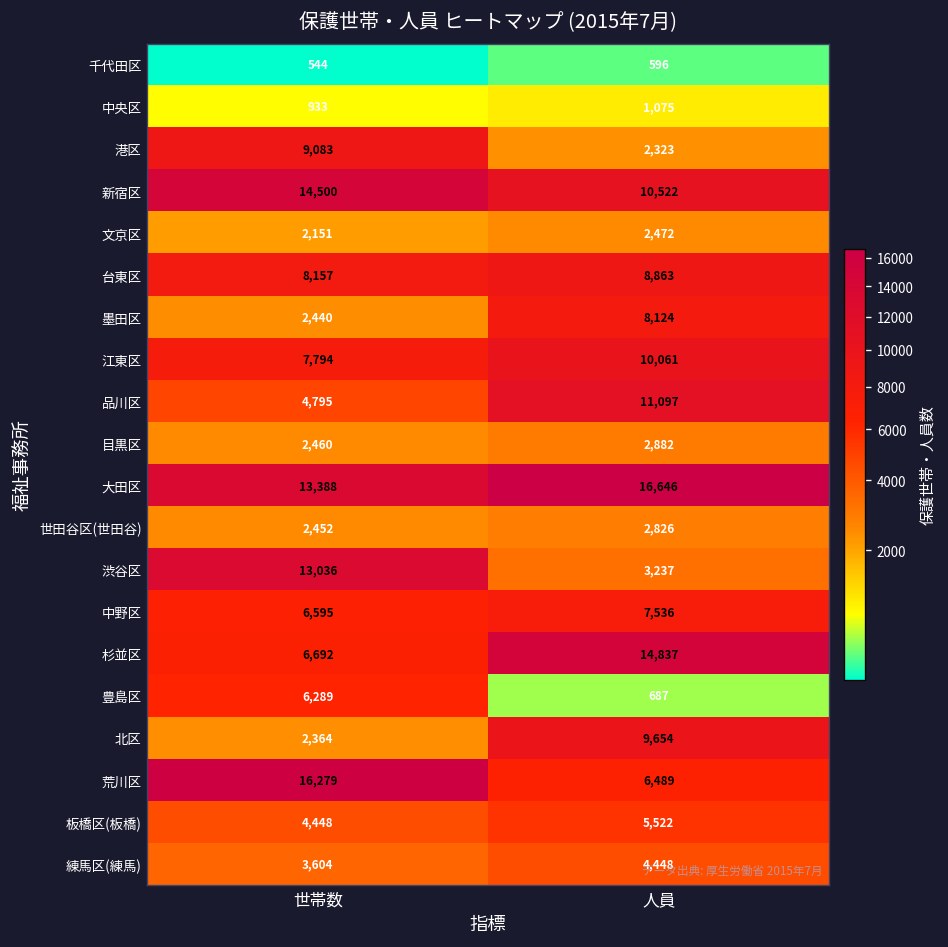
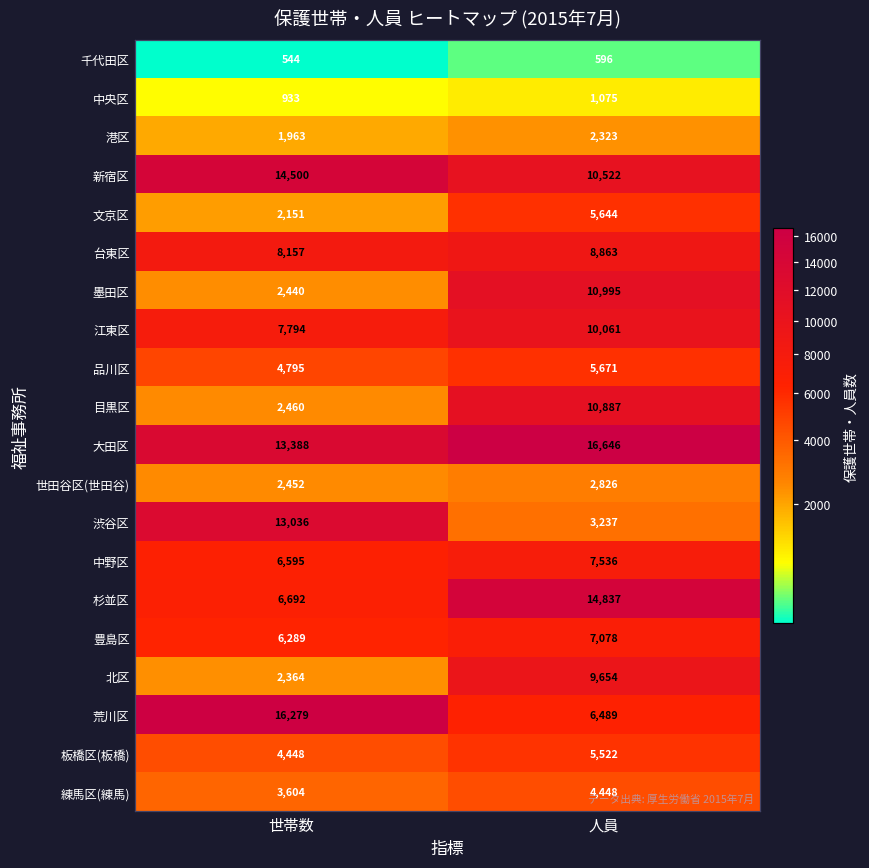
  {
    "千代田区": {
      "世帯数": "544",
      "人員": "596"
    },
    "中央区": {
      "世帯数": "933",
      "人員": "1,075"
    },
    "港区": {
-     "世帯数": "9,083",
+     "世帯数": "1,963",
      "人員": "2,323"
    },
    "新宿区": {
      "世帯数": "14,500",
      "人員": "10,522"
    },
    "文京区": {
      "世帯数": "2,151",
-     "人員": "2,472"
+     "人員": "5,644"
    },
    "台東区": {
      "世帯数": "8,157",
      "人員": "8,863"
    },
    "墨田区": {
      "世帯数": "2,440",
-     "人員": "8,124"
+     "人員": "10,995"
    },
    "江東区": {
      "世帯数": "7,794",
      "人員": "10,061"
    },
    "品川区": {
      "世帯数": "4,795",
-     "人員": "11,097"
+     "人員": "5,671"
    },
    "目黒区": {
      "世帯数": "2,460",
-     "人員": "2,882"
+     "人員": "10,887"
    },
    "大田区": {
      "世帯数": "13,388",
      "人員": "16,646"
    },
    "世田谷区(世田谷)": {
      "世帯数": "2,452",
      "人員": "2,826"
    },
    "渋谷区": {
      "世帯数": "13,036",
      "人員": "3,237"
    },
    "中野区": {
      "世帯数": "6,595",
      "人員": "7,536"
    },
    "杉並区": {
      "世帯数": "6,692",
      "人員": "14,837"
    },
    "豊島区": {
      "世帯数": "6,289",
-     "人員": "687"
+     "人員": "7,078"
    },
    "北区": {
      "世帯数": "2,364",
      "人員": "9,654"
    },
    "荒川区": {
      "世帯数": "16,279",
      "人員": "6,489"
    },
    "板橋区(板橋)": {
      "世帯数": "4,448",
      "人員": "5,522"
    },
    "練馬区(練馬)": {
      "世帯数": "3,604",
      "人員": "2015年7月"
    }
  }
